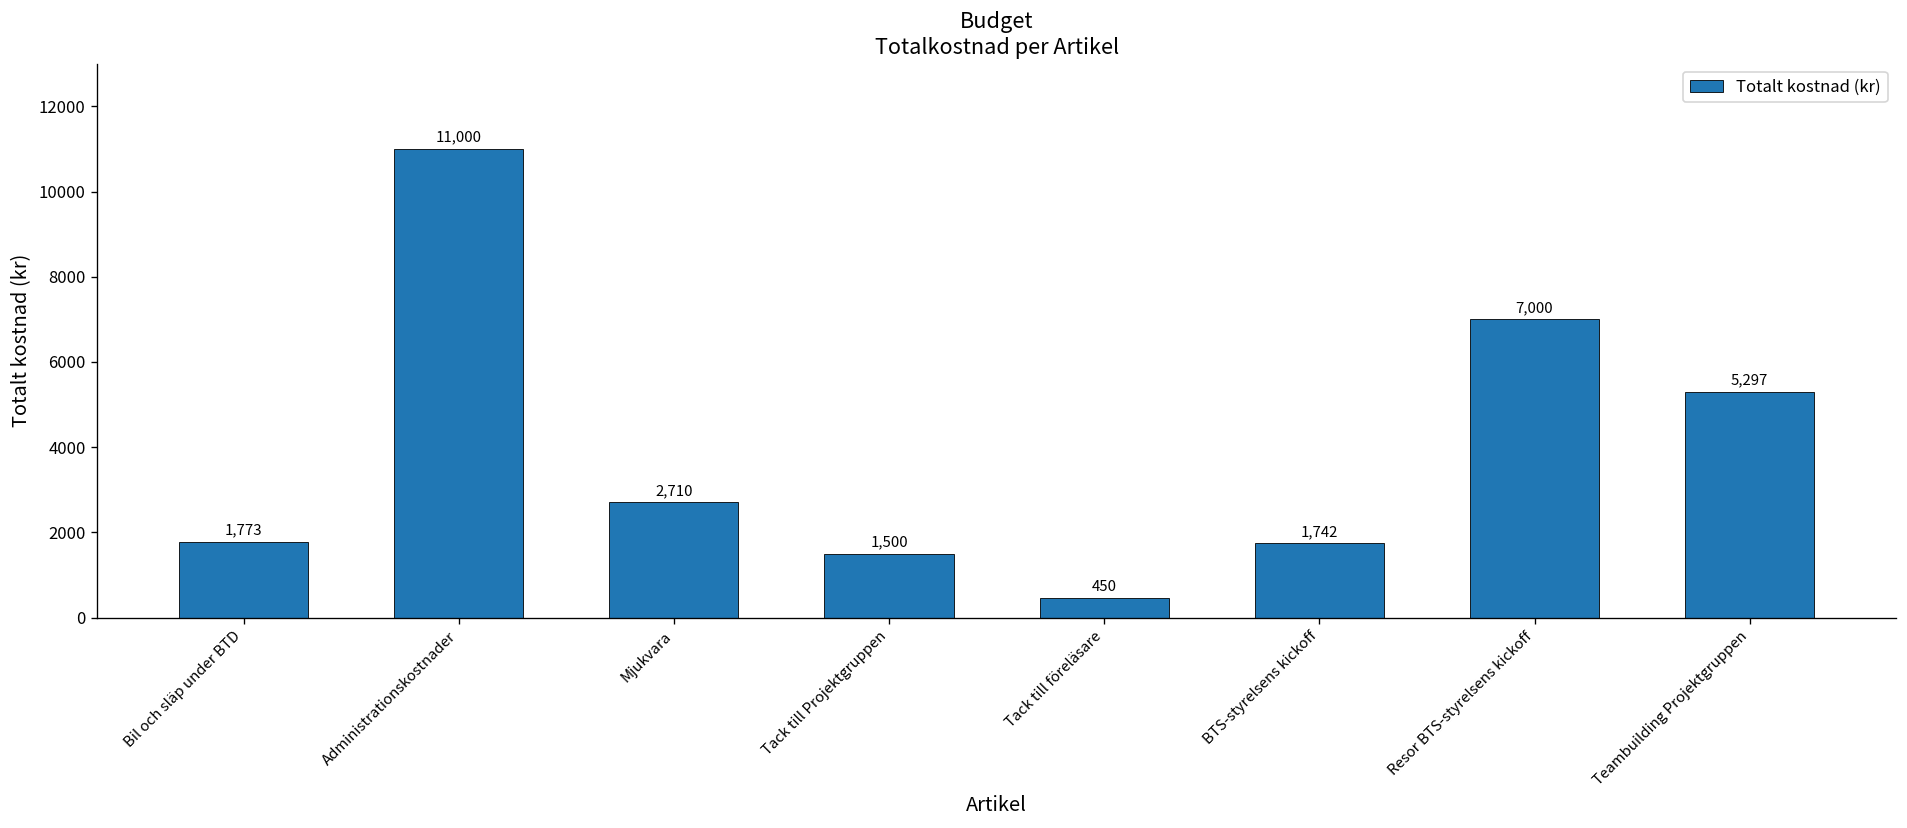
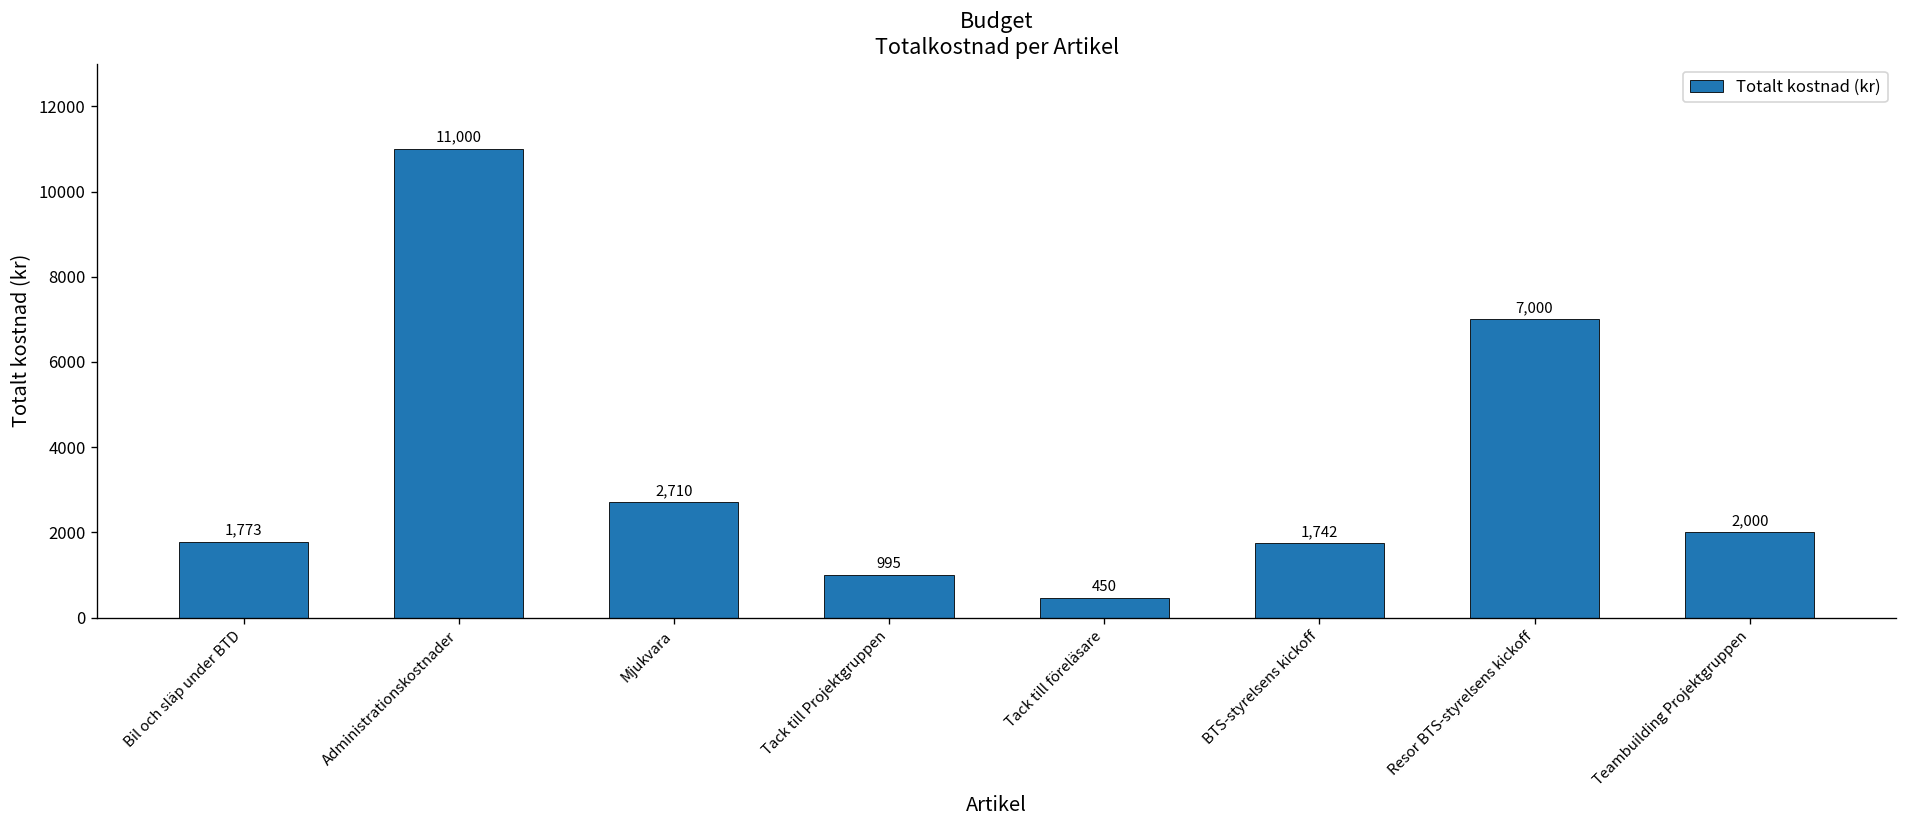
  {
    "Bil och släp under BTD": "1,773",
    "Administrationskostnader": "11,000",
    "Mjukvara": "2,710",
-   "Tack till Projektgruppen": "1,500",
+   "Tack till Projektgruppen": "995",
    "Tack till föreläsare": "450",
    "BTS-styrelsens kickoff": "1,742",
    "Resor BTS-styrelsens kickoff": "7,000",
-   "Teambuilding Projektgruppen": "5,297"
+   "Teambuilding Projektgruppen": "2,000"
  }
